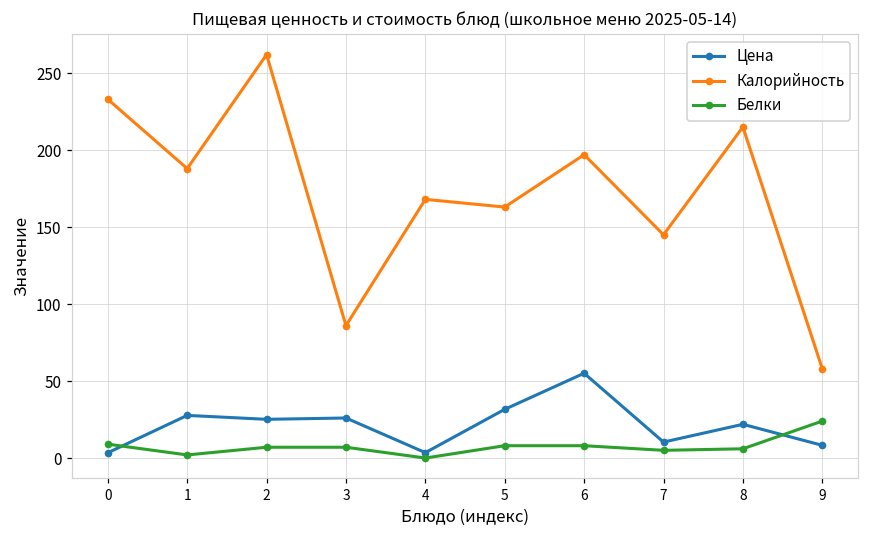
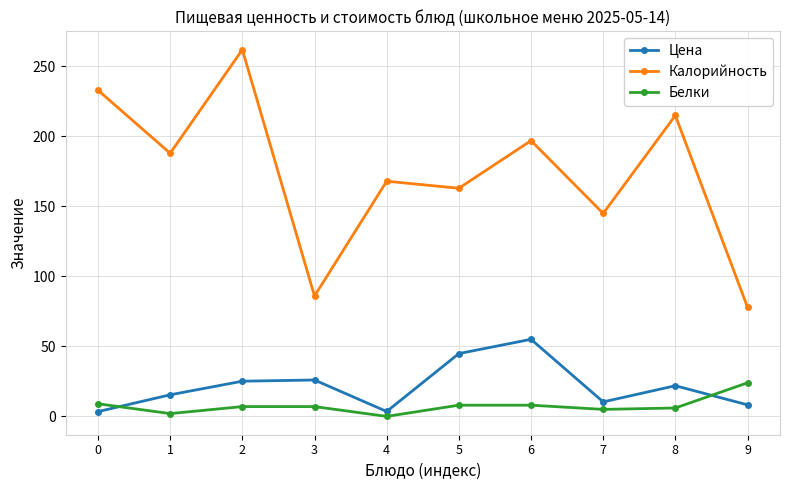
  {
    "Цена": {
      "0": 3,
-     "1": 28,
+     "1": 15,
      "2": 25,
      "3": 26,
      "4": 4,
-     "5": 32,
+     "5": 45,
      "6": 55,
      "7": 10,
      "8": 22,
      "9": 8
    },
    "Калорийность": {
      "0": 233,
      "1": 188,
      "2": 262,
      "3": 86,
      "4": 168,
      "5": 163,
      "6": 197,
      "7": 145,
      "8": 215,
-     "9": 58
+     "9": 78
    },
    "Белки": {
      "0": 9,
      "1": 2,
      "2": 7,
      "3": 7,
      "4": 0,
      "5": 8,
      "6": 8,
      "7": 5,
      "8": 6,
      "9": 24
    }
  }
